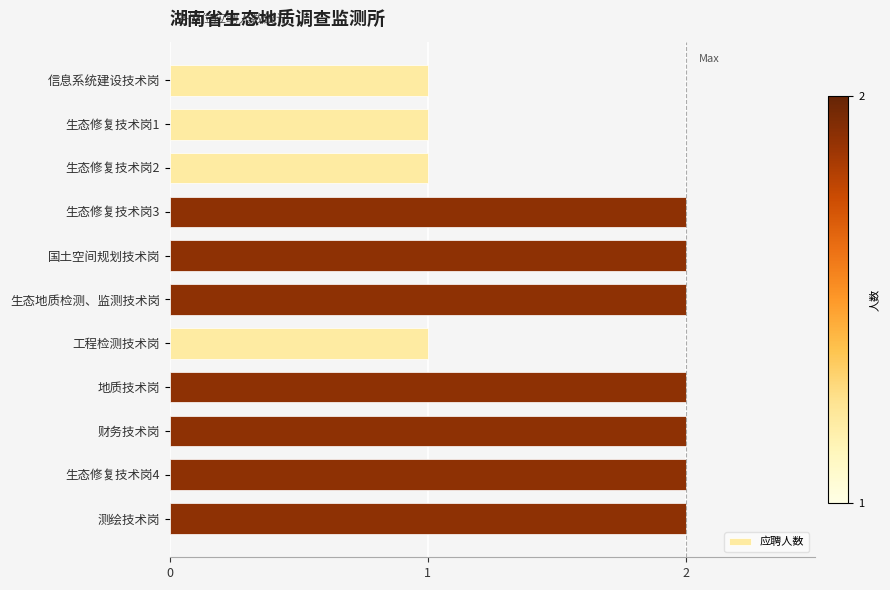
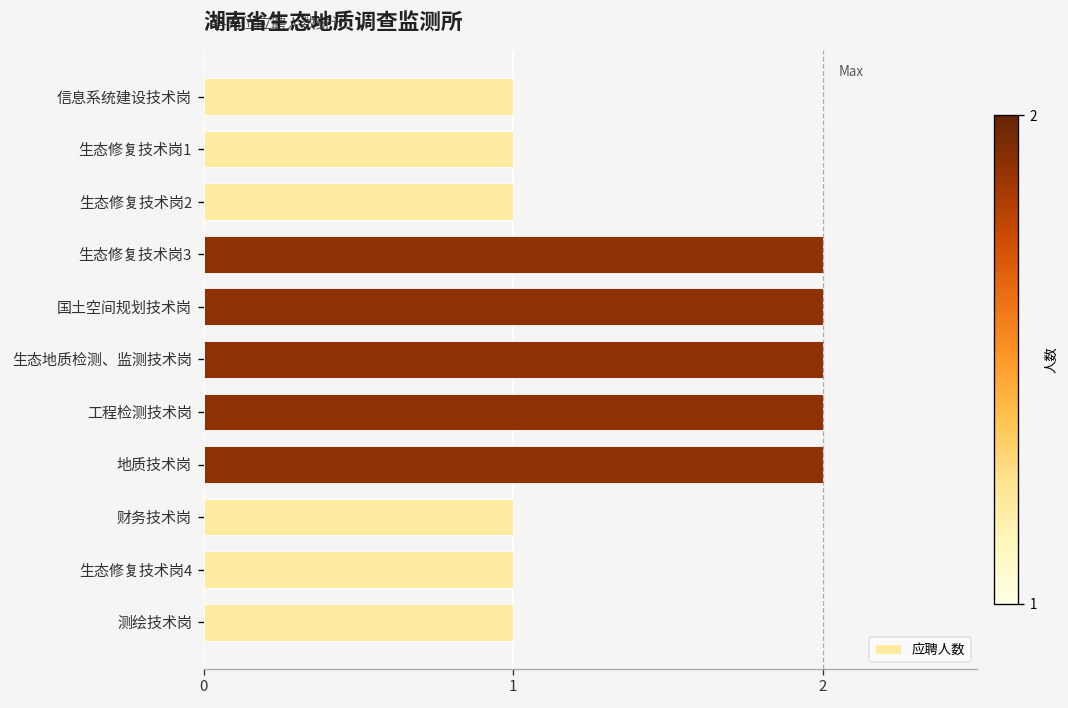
  {
    "信息系统建设技术岗": 1,
    "生态修复技术岗1": 1,
    "生态修复技术岗2": 1,
    "生态修复技术岗3": 2,
    "国土空间规划技术岗": 2,
    "生态地质检测、监测技术岗": 2,
-   "工程检测技术岗": 1,
+   "工程检测技术岗": 2,
    "地质技术岗": 2,
-   "财务技术岗": 2,
-   "生态修复技术岗4": 2,
-   "测绘技术岗": 2
+   "财务技术岗": 1,
+   "生态修复技术岗4": 1,
+   "测绘技术岗": 1
  }
